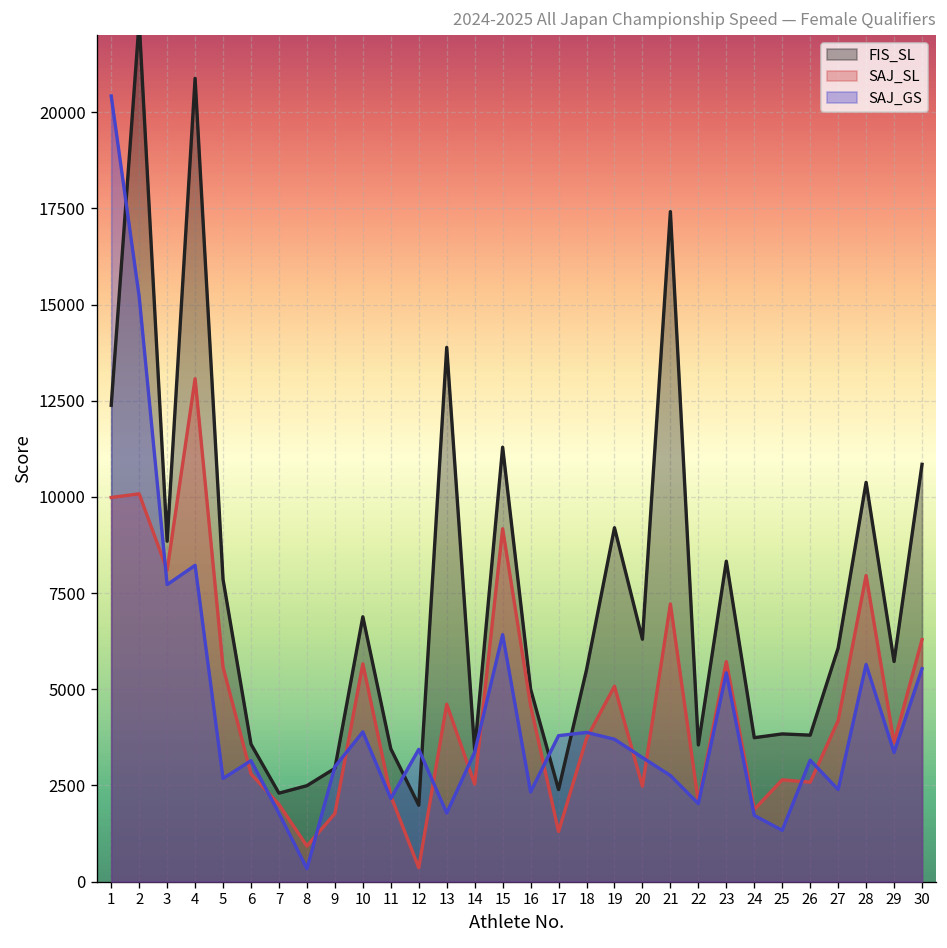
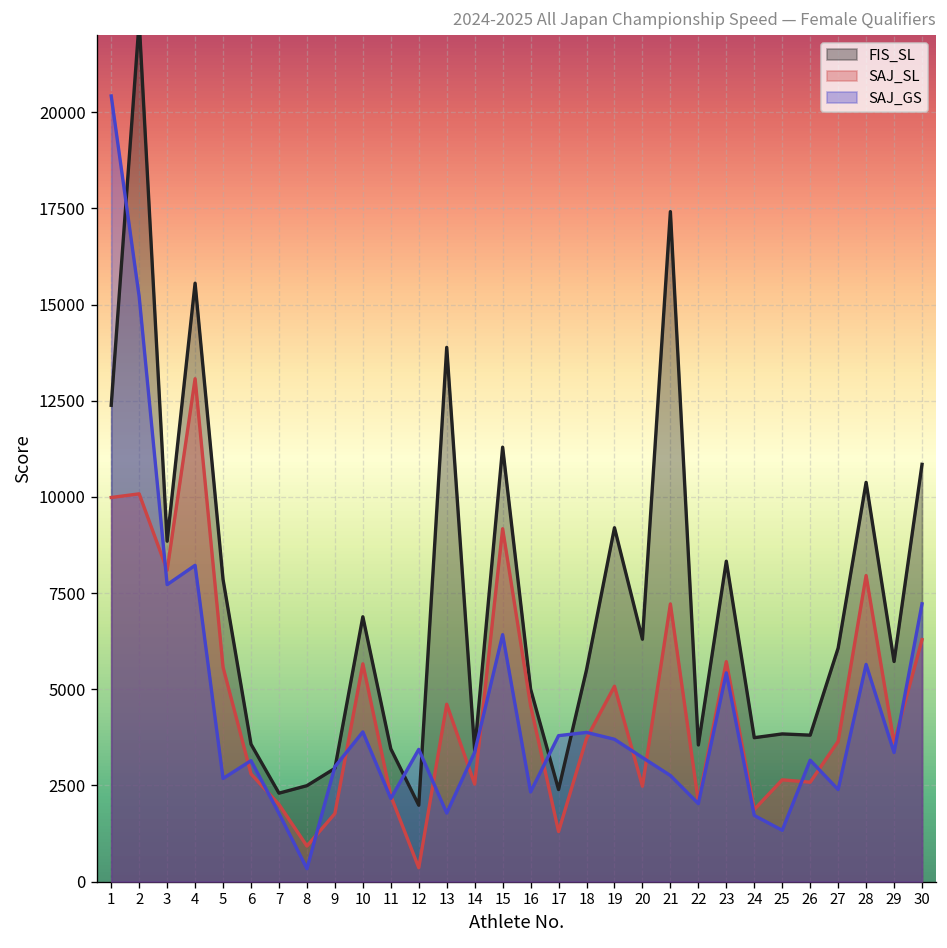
  {
    "FIS_SL": {
      "1": 12400,
      "3": 8800,
-     "4": 20900,
+     "4": 15600,
      "5": 7900,
      "6": 3600,
      "7": 2300,
      "8": 2500,
      "10": 6900,
      "11": 3500,
      "12": 2000,
      "13": 13900,
      "15": 11300,
      "16": 5000,
      "17": 2400,
      "18": 5500,
      "19": 9200,
      "20": 6300,
      "21": 17400,
      "22": 3600,
      "23": 8300,
      "24": 3700,
      "25": 3800,
      "26": 3800,
      "27": 6100,
      "28": 10400,
      "29": 5700,
      "30": 10800
    },
    "SAJ_SL": {
      "1": 10000,
      "2": 10100,
      "3": 8100,
      "4": 13100,
      "5": 5600,
      "6": 2800,
      "7": 2000,
      "8": 900,
      "9": 1800,
      "10": 5700,
      "12": 400,
      "13": 4600,
      "14": 2500,
      "15": 9200,
      "16": 4600,
      "17": 1300,
      "18": 3700,
      "19": 5100,
      "20": 2500,
      "21": 7200,
      "23": 5700,
      "24": 1900,
      "25": 2600,
      "26": 2600,
-     "27": 4200,
+     "27": 3600,
      "28": 8000,
      "29": 3600,
      "30": 6300
    },
    "SAJ_GS": {
      "1": 20400,
      "2": 15200,
      "3": 7700,
      "4": 8200,
      "5": 2700,
      "6": 3100,
      "7": 1800,
      "8": 300,
      "10": 3900,
      "12": 3400,
      "13": 1800,
      "15": 6400,
      "16": 2300,
      "17": 3800,
      "18": 3900,
      "19": 3700,
      "20": 3200,
      "21": 2800,
      "23": 5400,
      "24": 1700,
      "25": 1300,
      "26": 3200,
      "27": 2400,
      "28": 5600,
      "29": 3400,
-     "30": 5500
+     "30": 7200
    }
  }
